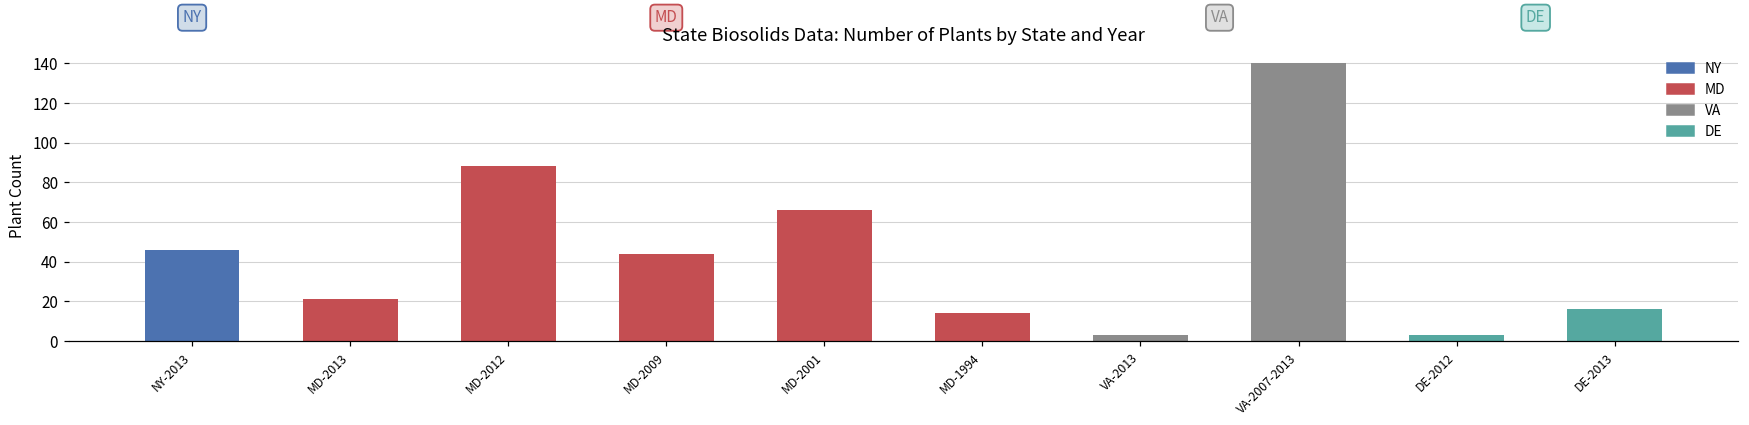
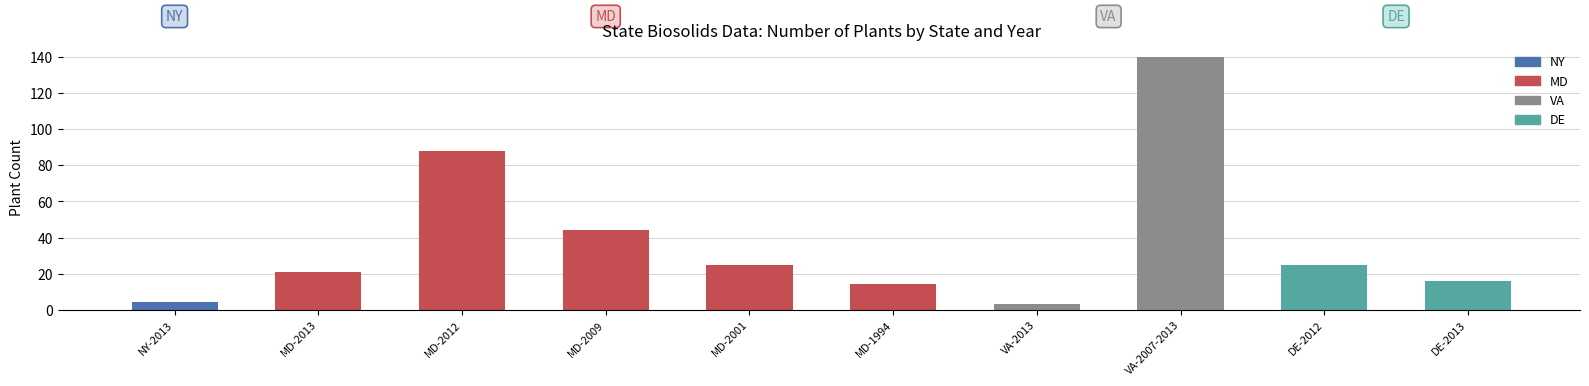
  {
-   "NY-2013": 46,
+   "NY-2013": 4,
    "MD-2013": 21,
    "MD-2012": 88,
    "MD-2009": 44,
-   "MD-2001": 66,
+   "MD-2001": 25,
    "MD-1994": 14,
    "VA-2013": 3,
    "VA-2007-2013": 140,
-   "DE-2012": 3,
+   "DE-2012": 25,
    "DE-2013": 16
  }
